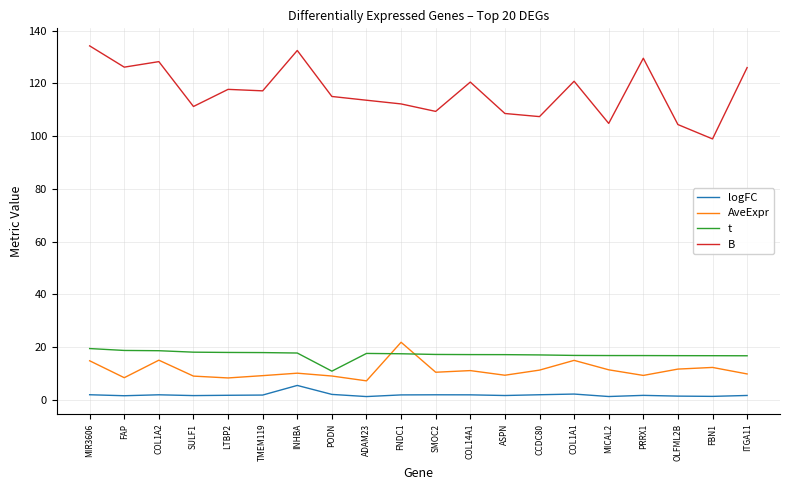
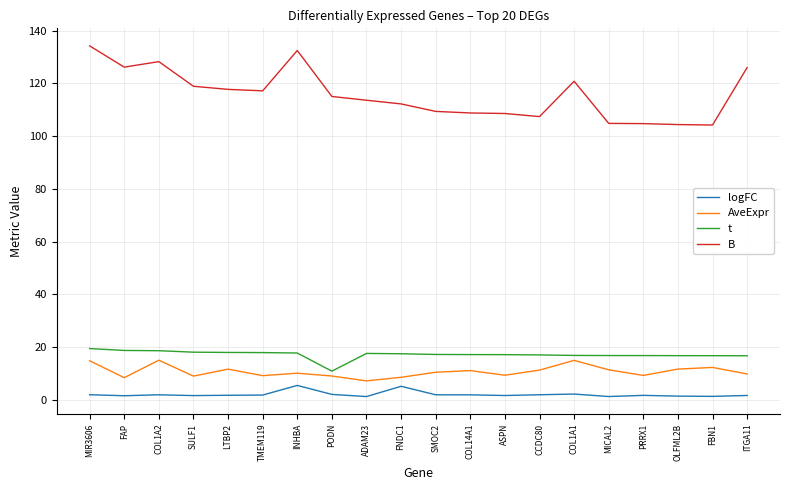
  {
    "logFC": {
      "MIR3606": 2,
      "FAP": 2,
      "COL1A2": 2,
      "SULF1": 2,
      "LTBP2": 2,
      "TMEM119": 2,
      "INHBA": 5,
      "PODN": 2,
      "ADAM23": 1,
-     "FNDC1": 2,
+     "FNDC1": 5,
      "SMOC2": 2,
      "COL14A1": 2,
      "ASPN": 2,
      "CCDC80": 2,
      "COL1A1": 2,
      "MICAL2": 1,
      "PRRX1": 2,
      "OLFML2B": 1,
      "FBN1": 1,
      "ITGA11": 2
    },
    "AveExpr": {
      "MIR3606": 15,
      "FAP": 8,
      "COL1A2": 15,
      "SULF1": 9,
-     "LTBP2": 8,
+     "LTBP2": 12,
      "TMEM119": 9,
      "INHBA": 10,
      "PODN": 9,
      "ADAM23": 7,
-     "FNDC1": 22,
+     "FNDC1": 9,
      "SMOC2": 10,
      "COL14A1": 11,
      "ASPN": 9,
      "CCDC80": 11,
      "COL1A1": 15,
      "MICAL2": 11,
      "PRRX1": 9,
      "OLFML2B": 12,
      "FBN1": 12,
      "ITGA11": 10
    },
    "t": {
      "MIR3606": 19,
      "FAP": 19,
      "COL1A2": 19,
      "SULF1": 18,
      "LTBP2": 18,
      "TMEM119": 18,
      "INHBA": 18,
      "PODN": 11,
      "ADAM23": 18,
      "FNDC1": 17,
      "SMOC2": 17,
      "COL14A1": 17,
      "ASPN": 17,
      "CCDC80": 17,
      "COL1A1": 17,
      "MICAL2": 17,
      "PRRX1": 17,
      "OLFML2B": 17,
      "FBN1": 17,
      "ITGA11": 17
    },
    "B": {
      "MIR3606": 134,
      "FAP": 126,
      "COL1A2": 128,
-     "SULF1": 111,
+     "SULF1": 119,
      "LTBP2": 118,
      "TMEM119": 117,
      "INHBA": 133,
      "PODN": 115,
      "ADAM23": 114,
      "FNDC1": 112,
      "SMOC2": 109,
-     "COL14A1": 121,
+     "COL14A1": 109,
      "ASPN": 109,
      "CCDC80": 107,
      "COL1A1": 121,
      "MICAL2": 105,
-     "PRRX1": 130,
+     "PRRX1": 105,
      "OLFML2B": 104,
-     "FBN1": 99,
+     "FBN1": 104,
      "ITGA11": 126
    }
  }
